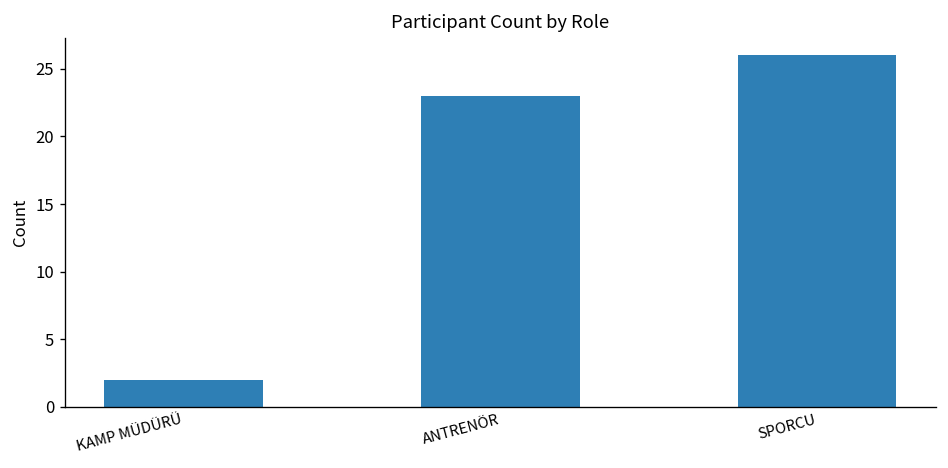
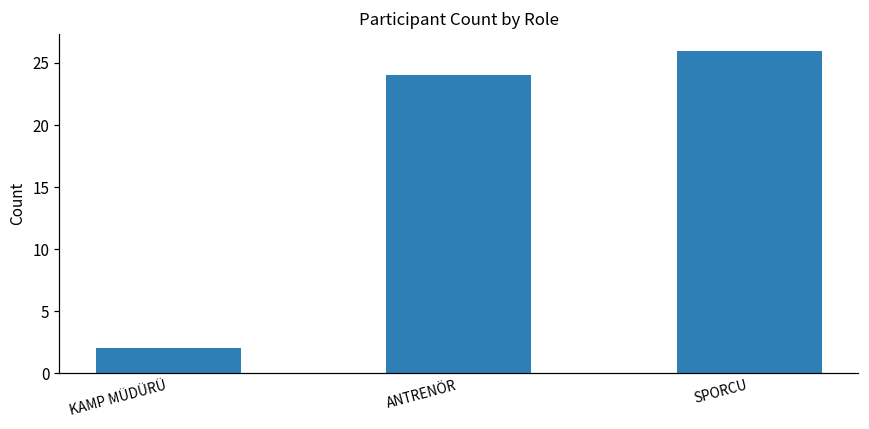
  {
    "KAMP MÜDÜRÜ": 2,
-   "ANTRENÖR": 23,
+   "ANTRENÖR": 24,
    "SPORCU": 26
  }
